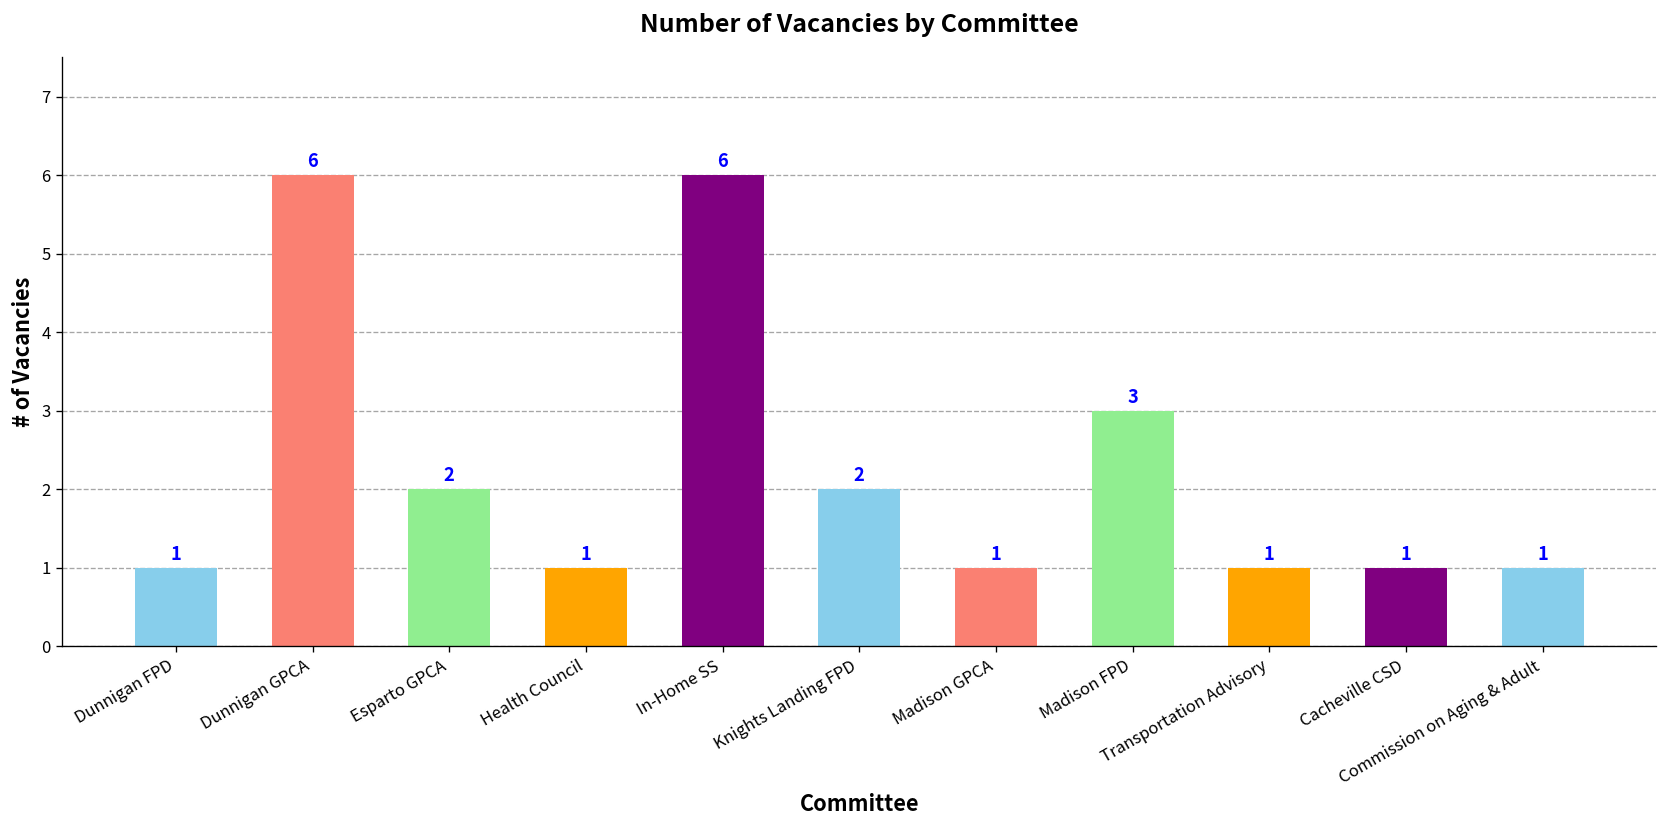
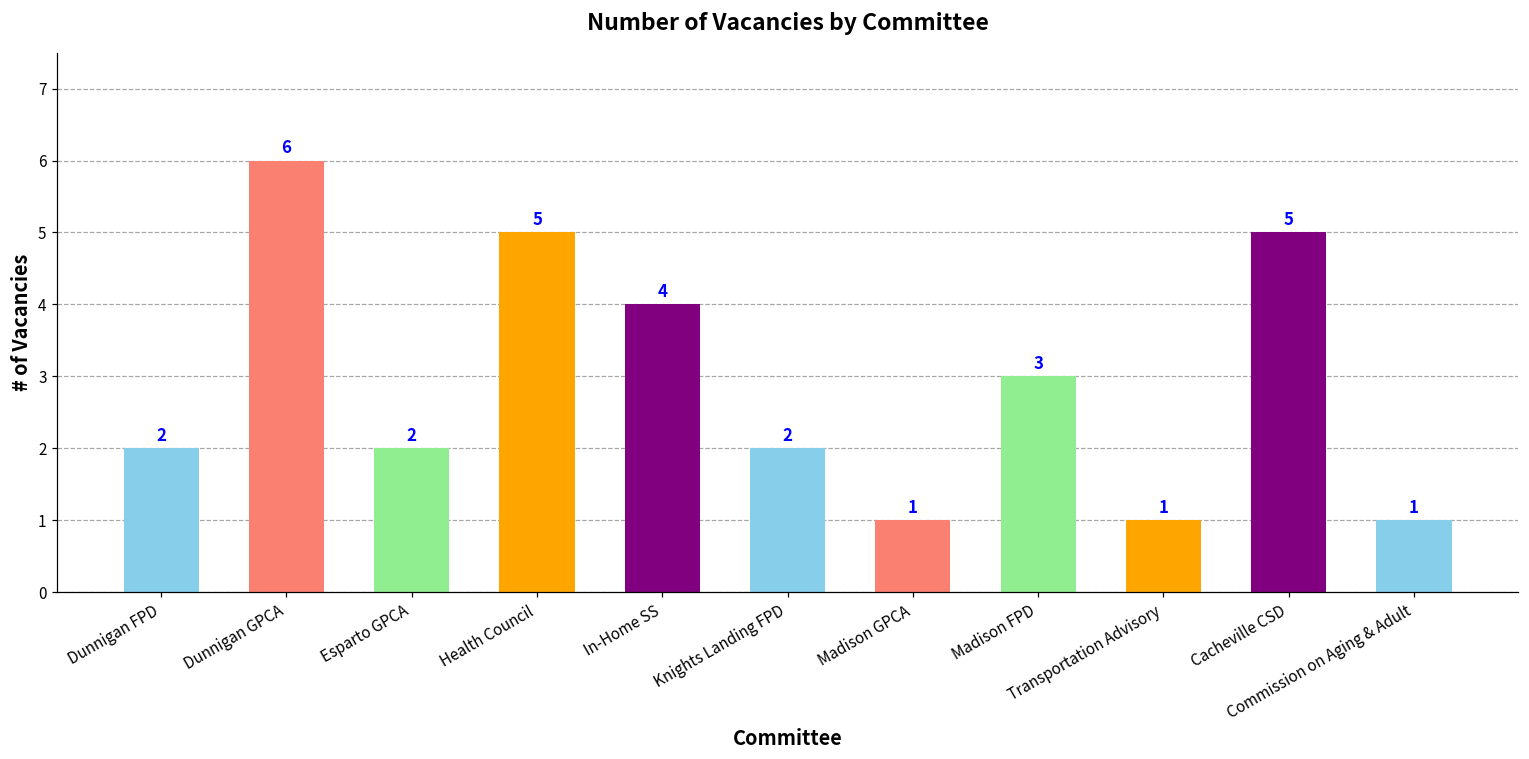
  {
-   "Dunnigan FPD": 1,
+   "Dunnigan FPD": 2,
    "Dunnigan GPCA": 6,
    "Esparto GPCA": 2,
-   "Health Council": 1,
-   "In-Home SS": 6,
+   "Health Council": 5,
+   "In-Home SS": 4,
    "Knights Landing FPD": 2,
    "Madison GPCA": 1,
    "Madison FPD": 3,
    "Transportation Advisory": 1,
-   "Cacheville CSD": 1,
+   "Cacheville CSD": 5,
    "Commission on Aging & Adult": 1
  }
